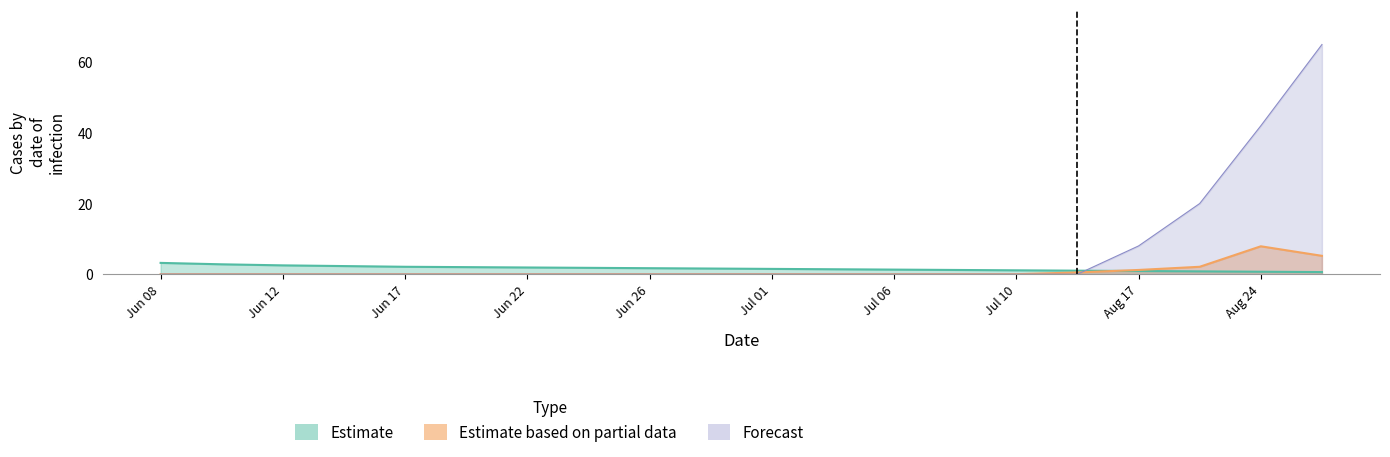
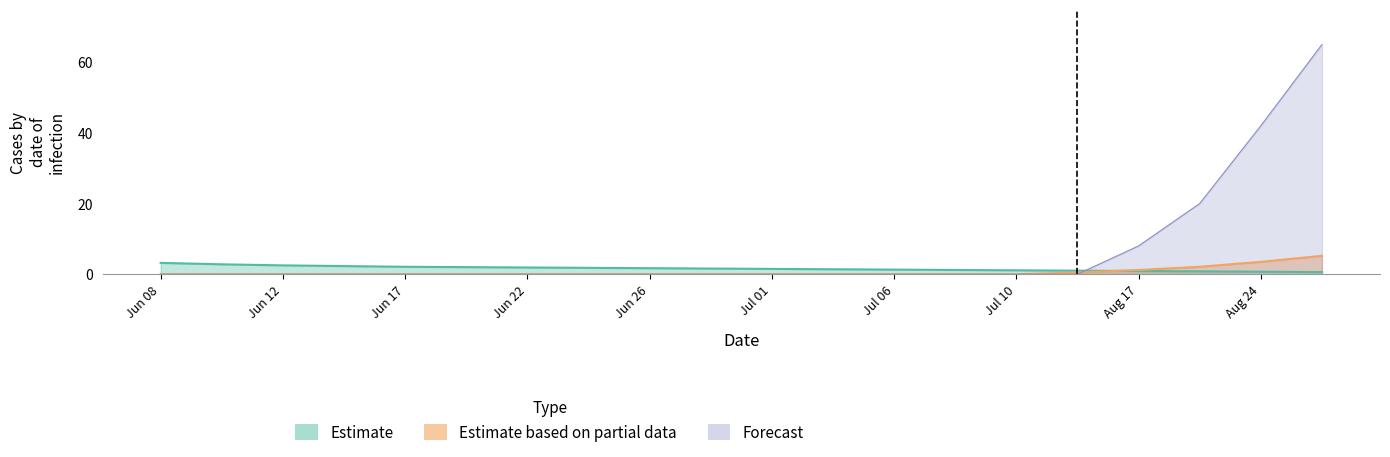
  {
    "Estimate based on partial data": {
-     "Aug 24": 8
+     "Aug 24": 4
    }
  }
